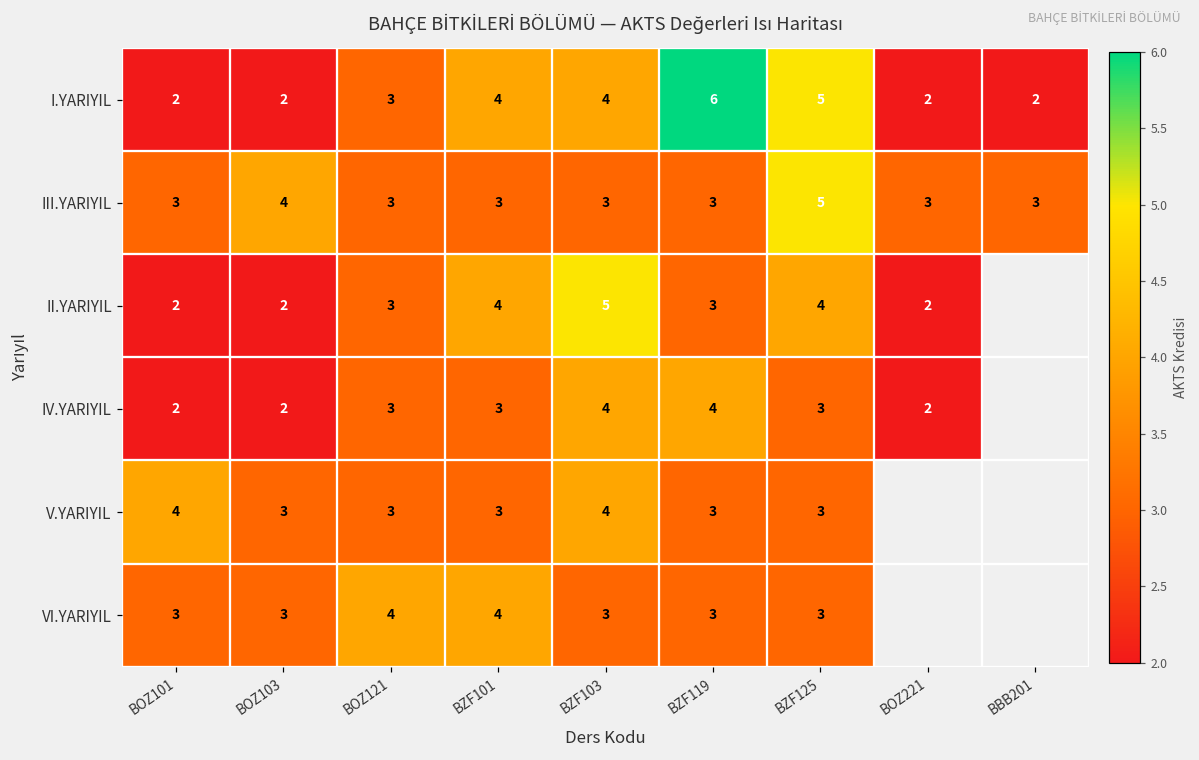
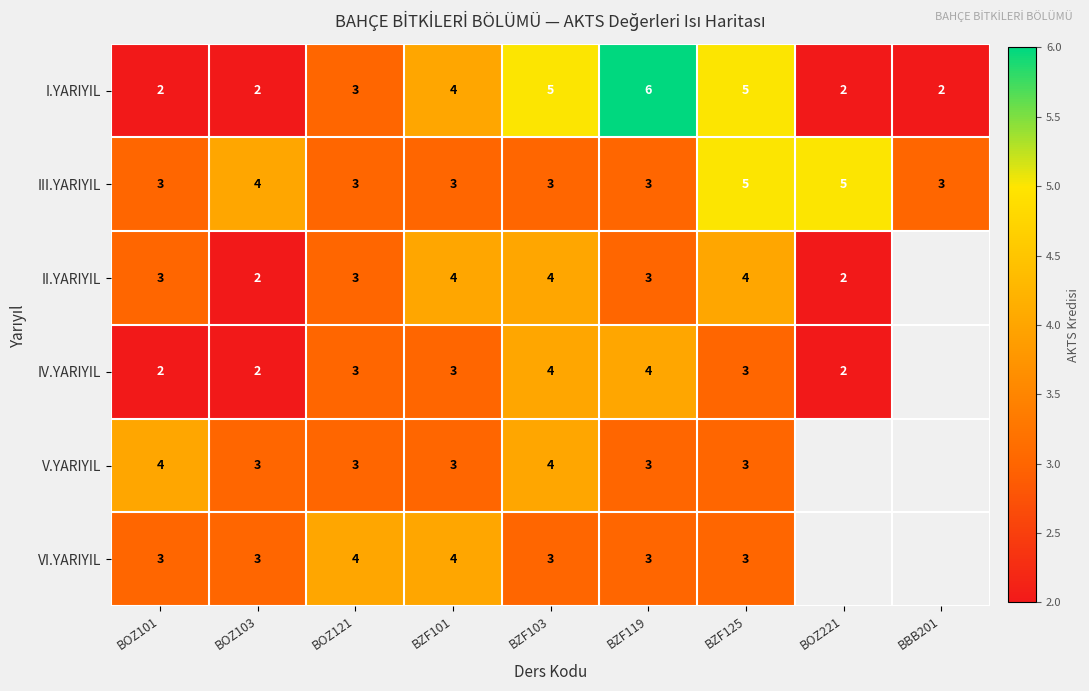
  {
    "I.YARIYIL": {
      "BOZ101": 2,
      "BOZ103": 2,
      "BOZ121": 3,
      "BZF101": 4,
-     "BZF103": 4,
+     "BZF103": 5,
      "BZF119": 6,
      "BZF125": 5,
      "BOZ221": 2,
      "BBB201": 2
    },
    "III.YARIYIL": {
      "BOZ101": 3,
      "BOZ103": 4,
      "BOZ121": 3,
      "BZF101": 3,
      "BZF103": 3,
      "BZF119": 3,
      "BZF125": 5,
-     "BOZ221": 3,
+     "BOZ221": 5,
      "BBB201": 3
    },
    "II.YARIYIL": {
-     "BOZ101": 2,
+     "BOZ101": 3,
      "BOZ103": 2,
      "BOZ121": 3,
      "BZF101": 4,
-     "BZF103": 5,
+     "BZF103": 4,
      "BZF119": 3,
      "BZF125": 4,
      "BOZ221": 2
    },
    "IV.YARIYIL": {
      "BOZ101": 2,
      "BOZ103": 2,
      "BOZ121": 3,
      "BZF101": 3,
      "BZF103": 4,
      "BZF119": 4,
      "BZF125": 3,
      "BOZ221": 2
    },
    "V.YARIYIL": {
      "BOZ101": 4,
      "BOZ103": 3,
      "BOZ121": 3,
      "BZF101": 3,
      "BZF103": 4,
      "BZF119": 3,
      "BZF125": 3
    },
    "VI.YARIYIL": {
      "BOZ101": 3,
      "BOZ103": 3,
      "BOZ121": 4,
      "BZF101": 4,
      "BZF103": 3,
      "BZF119": 3,
      "BZF125": 3
    }
  }
